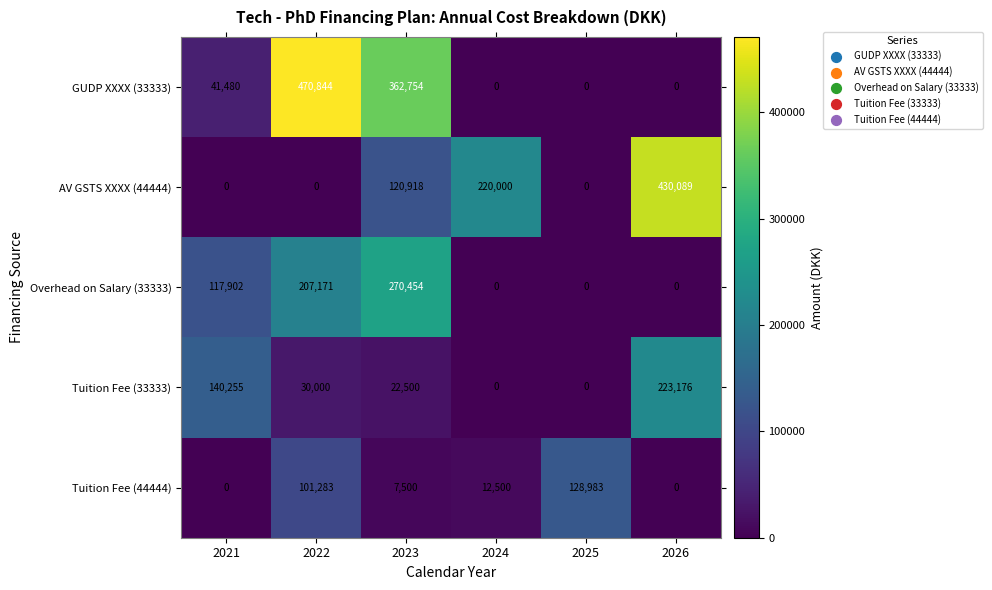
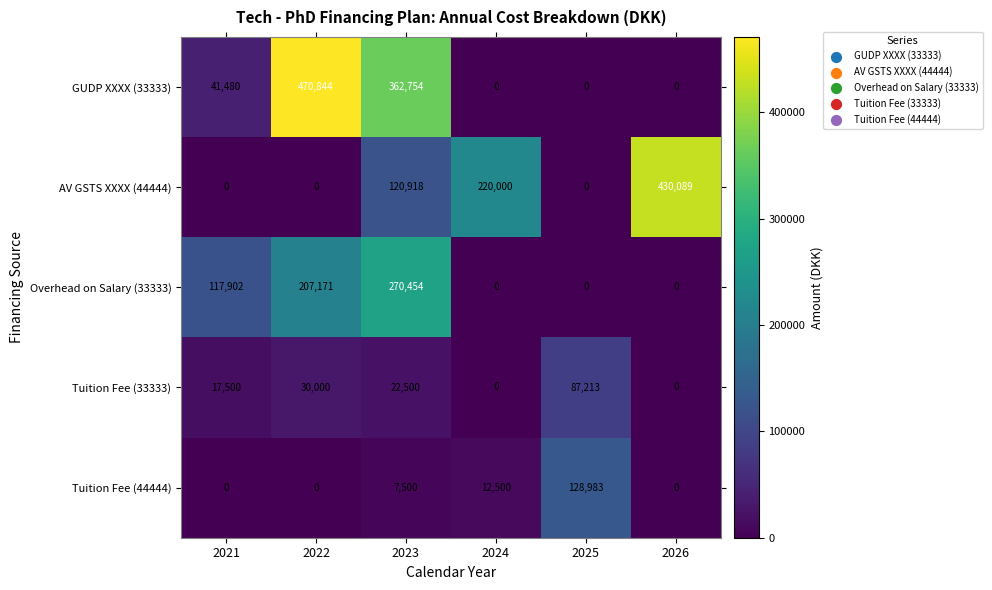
  {
    "GUDP XXXX (33333)": {
      "2021": "41,480",
      "2022": "470,844",
      "2023": "362,754",
      "2024": "0",
      "2025": "0",
      "2026": "0"
    },
    "AV GSTS XXXX (44444)": {
      "2021": "0",
      "2022": "0",
      "2023": "120,918",
      "2024": "220,000",
      "2025": "0",
      "2026": "430,089"
    },
    "Overhead on Salary (33333)": {
      "2021": "117,902",
      "2022": "207,171",
      "2023": "270,454",
      "2024": "0",
      "2025": "0",
      "2026": "0"
    },
    "Tuition Fee (33333)": {
-     "2021": "140,255",
+     "2021": "17,500",
      "2022": "30,000",
      "2023": "22,500",
      "2024": "0",
-     "2025": "0",
-     "2026": "223,176"
+     "2025": "87,213",
+     "2026": "0"
    },
    "Tuition Fee (44444)": {
      "2021": "0",
-     "2022": "101,283",
+     "2022": "0",
      "2023": "7,500",
      "2024": "12,500",
      "2025": "128,983",
      "2026": "0"
    }
  }
